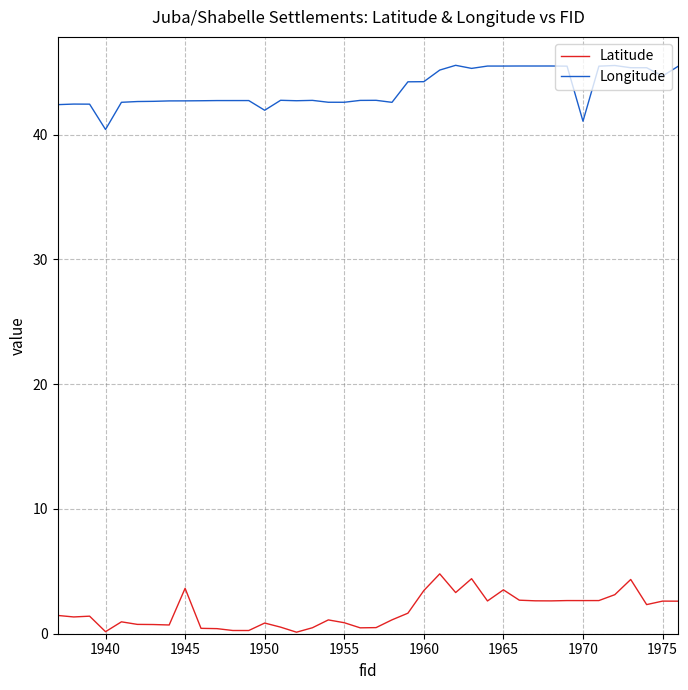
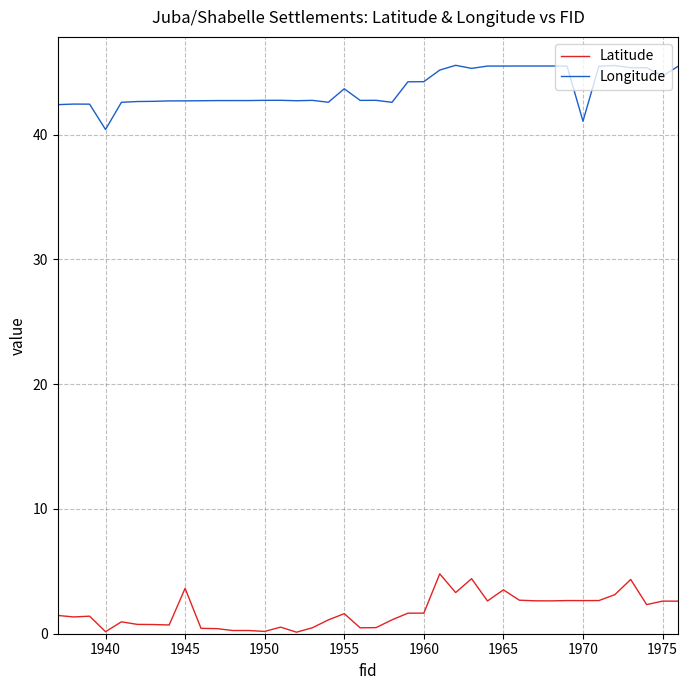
  {
    "Latitude": {
      "1940": 0.2,
      "1945": 3.6,
-     "1950": 0.9,
-     "1955": 0.9,
-     "1960": 3.5,
+     "1950": 0.2,
+     "1955": 1.6,
+     "1960": 1.7,
      "1965": 3.5,
      "1970": 2.7,
      "1975": 2.6
    },
    "Longitude": {
      "1940": 40.4,
      "1945": 42.7,
-     "1950": 42.0,
-     "1955": 42.6,
+     "1950": 42.8,
+     "1955": 43.7,
      "1960": 44.3,
      "1965": 45.5,
      "1970": 41.1
    }
  }
